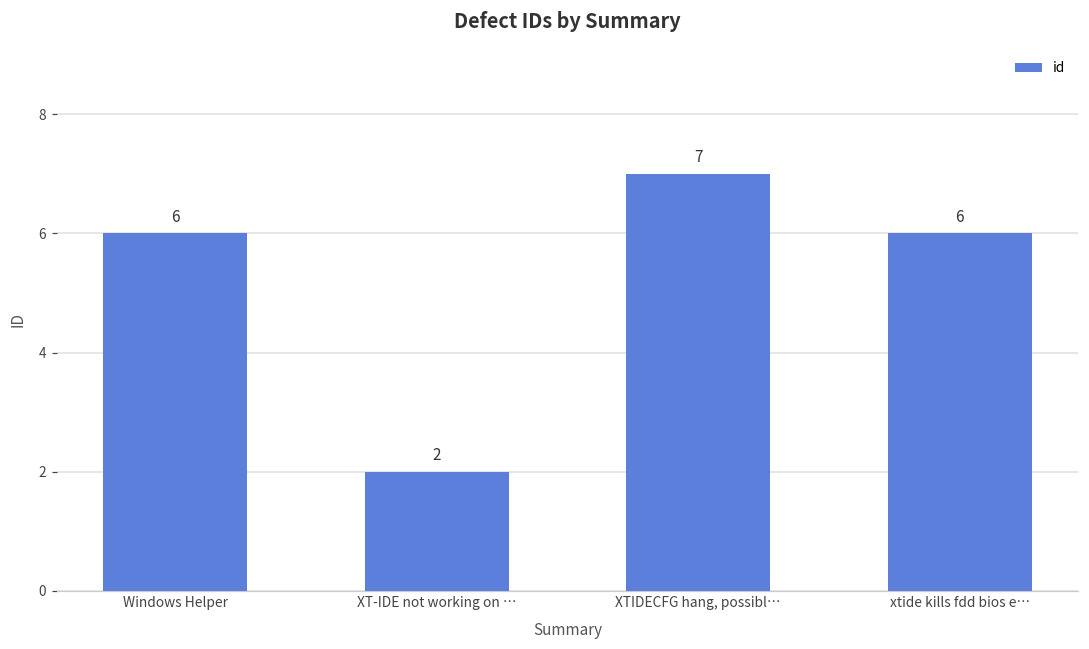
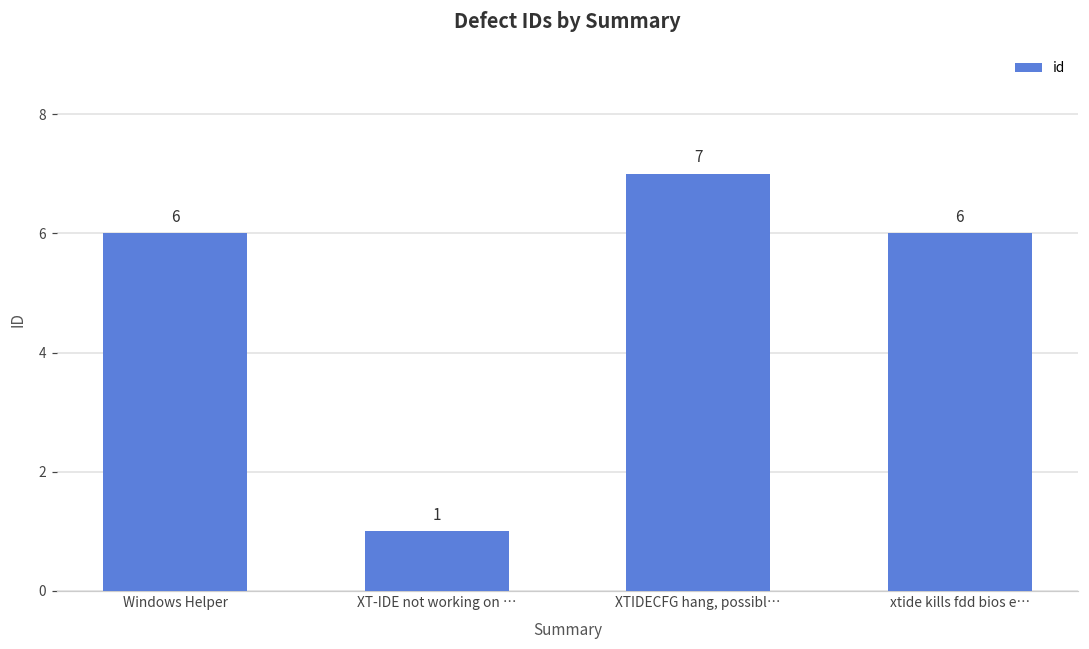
  {
    "Windows Helper": 6,
-   "XT-IDE not working on …": 2,
+   "XT-IDE not working on …": 1,
    "XTIDECFG hang, possibl…": 7,
    "xtide kills fdd bios e…": 6
  }
